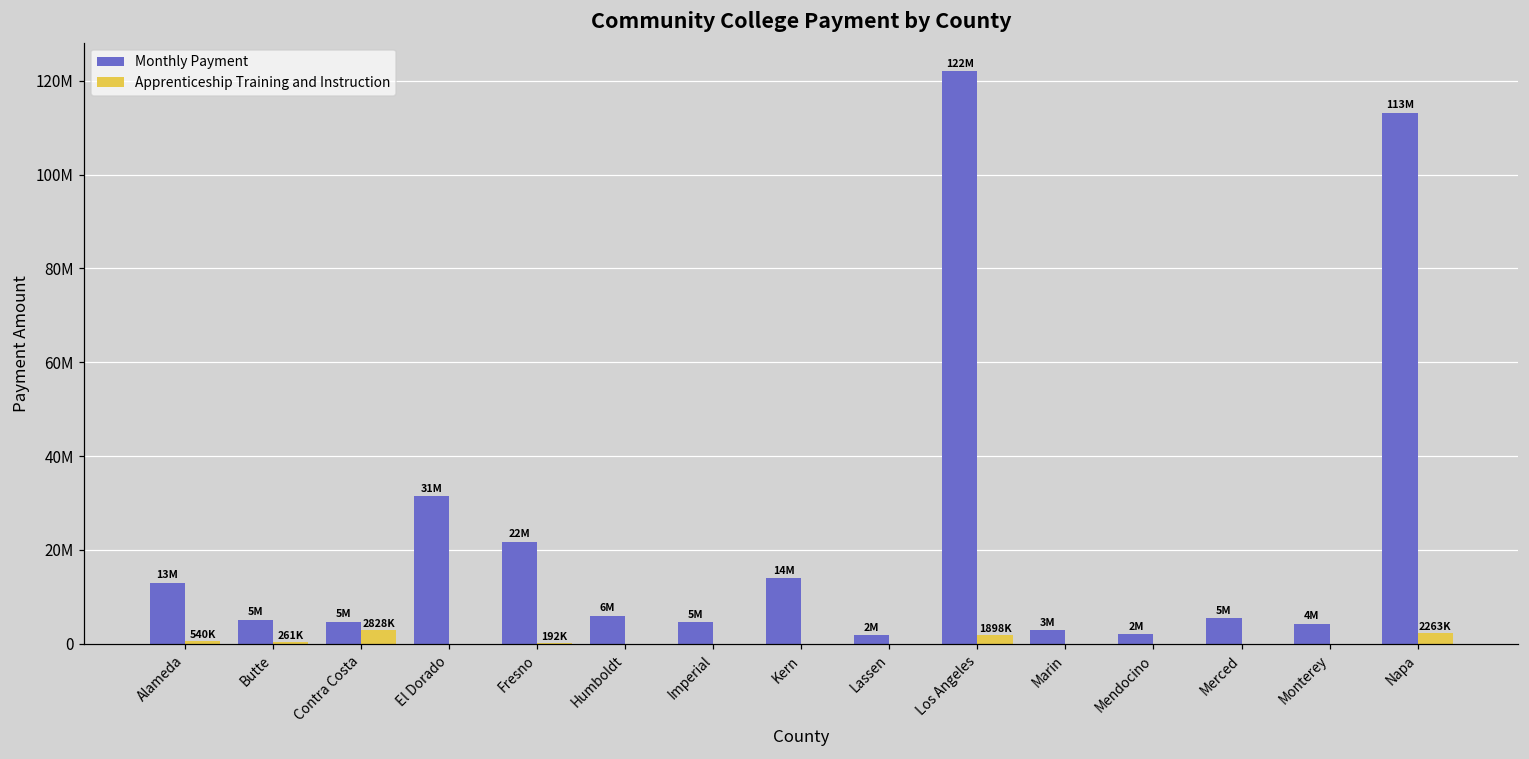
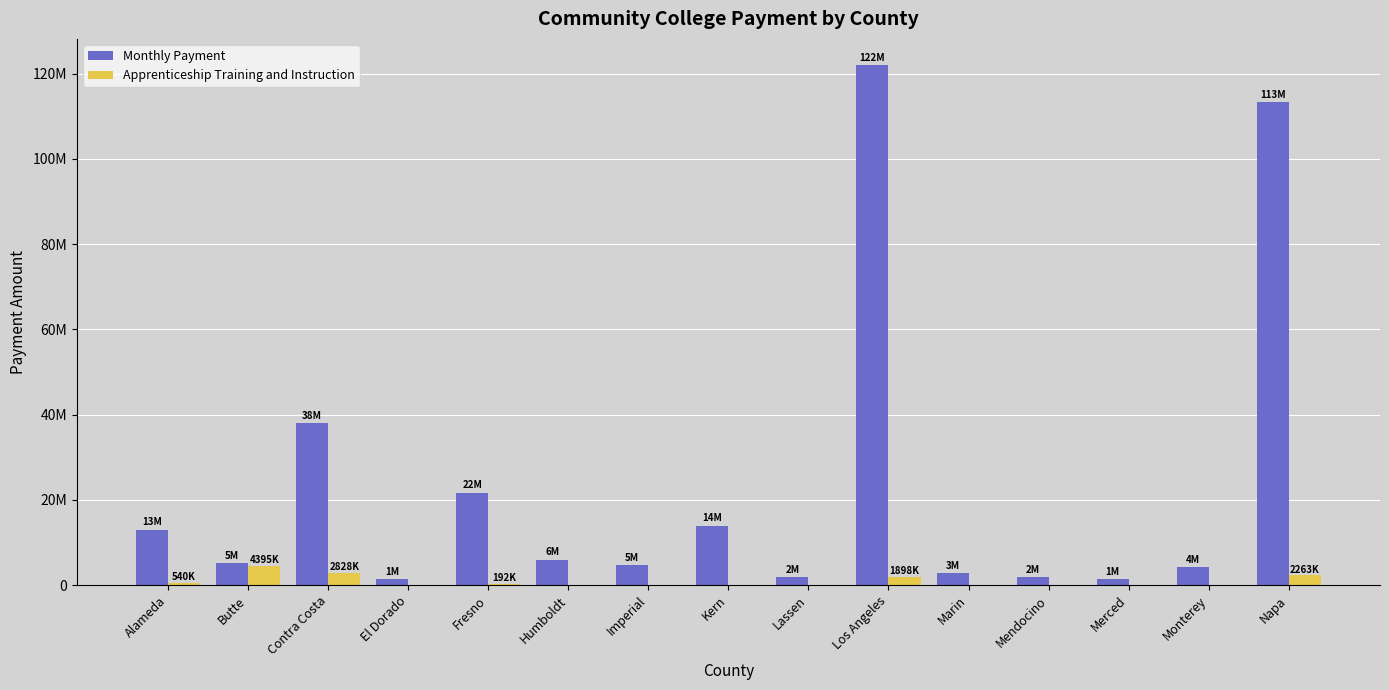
  {
    "Monthly Payment": {
      "Alameda": "13M",
      "Butte": "5M",
-     "Contra Costa": "5M",
-     "El Dorado": "31M",
+     "Contra Costa": "38M",
+     "El Dorado": "1M",
      "Fresno": "22M",
      "Humboldt": "6M",
      "Imperial": "5M",
      "Kern": "14M",
      "Lassen": "2M",
      "Los Angeles": "122M",
      "Marin": "3M",
      "Mendocino": "2M",
-     "Merced": "5M",
+     "Merced": "1M",
      "Monterey": "4M",
      "Napa": "113M"
    },
    "Apprenticeship Training and Instruction": {
      "Alameda": "540K",
-     "Butte": "261K",
+     "Butte": "4395K",
      "Contra Costa": "2828K",
      "Fresno": "192K",
      "Los Angeles": "1898K",
      "Napa": "2263K"
    }
  }
